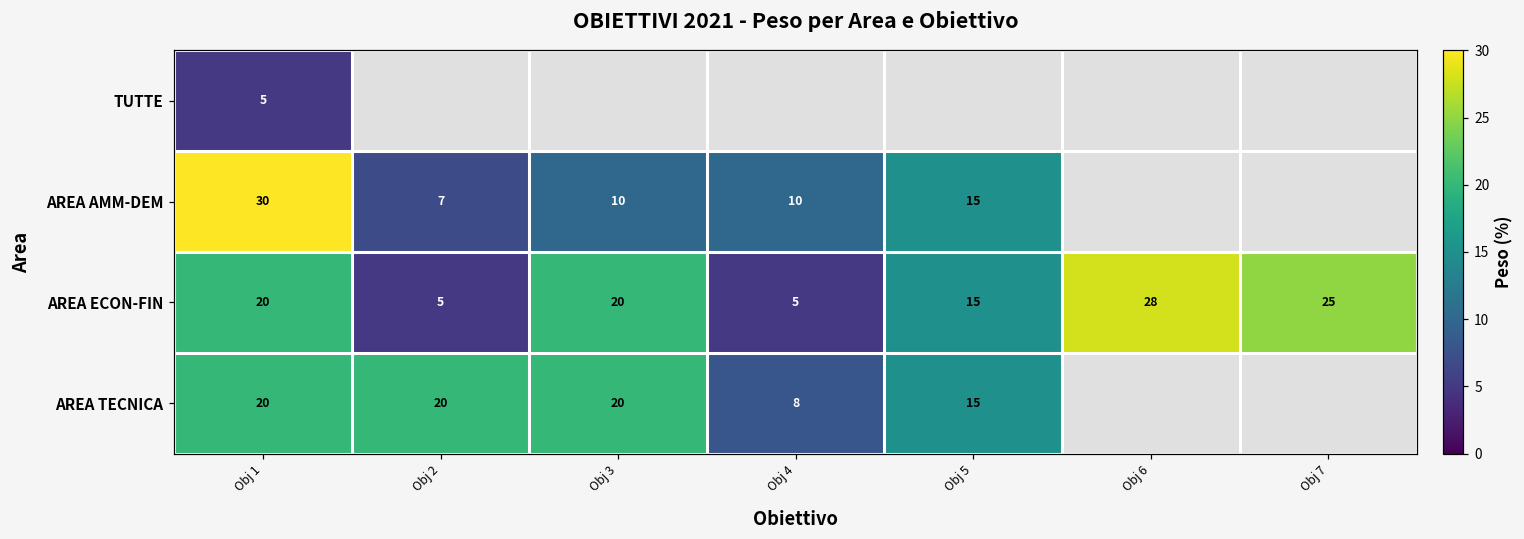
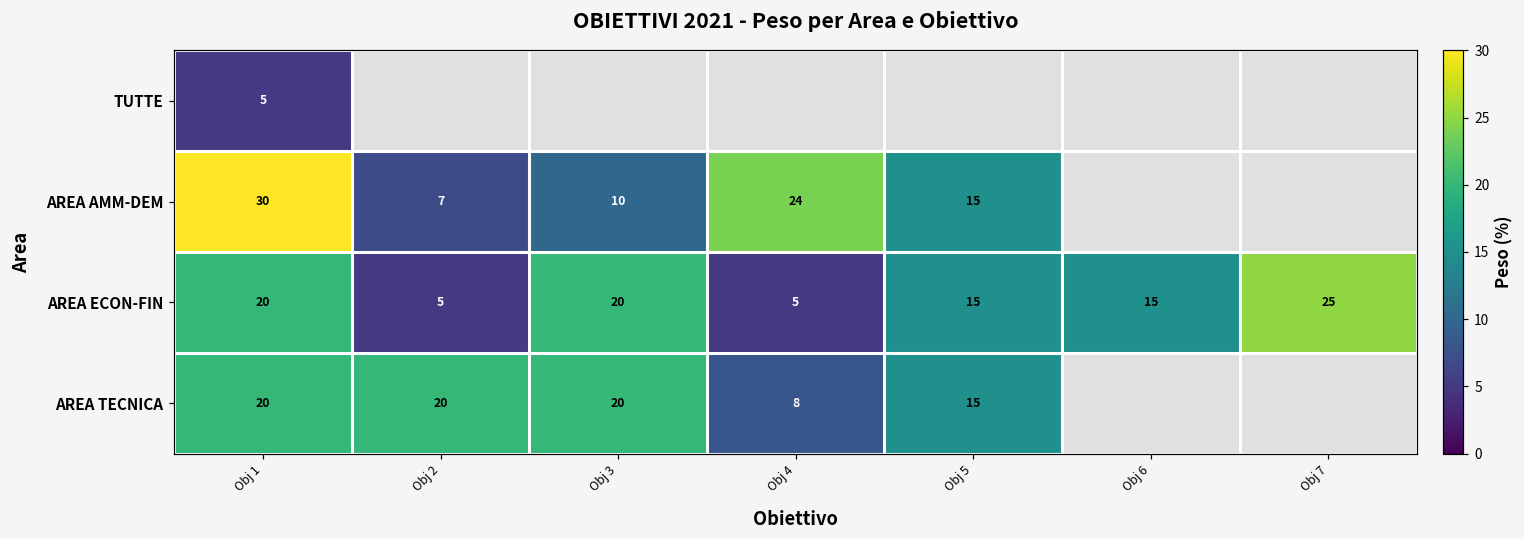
  {
    "TUTTE": {
      "Obj 1": 5
    },
    "AREA AMM-DEM": {
      "Obj 1": 30,
      "Obj 2": 7,
      "Obj 3": 10,
-     "Obj 4": 10,
+     "Obj 4": 24,
      "Obj 5": 15
    },
    "AREA ECON-FIN": {
      "Obj 1": 20,
      "Obj 2": 5,
      "Obj 3": 20,
      "Obj 4": 5,
      "Obj 5": 15,
-     "Obj 6": 28,
+     "Obj 6": 15,
      "Obj 7": 25
    },
    "AREA TECNICA": {
      "Obj 1": 20,
      "Obj 2": 20,
      "Obj 3": 20,
      "Obj 4": 8,
      "Obj 5": 15
    }
  }
